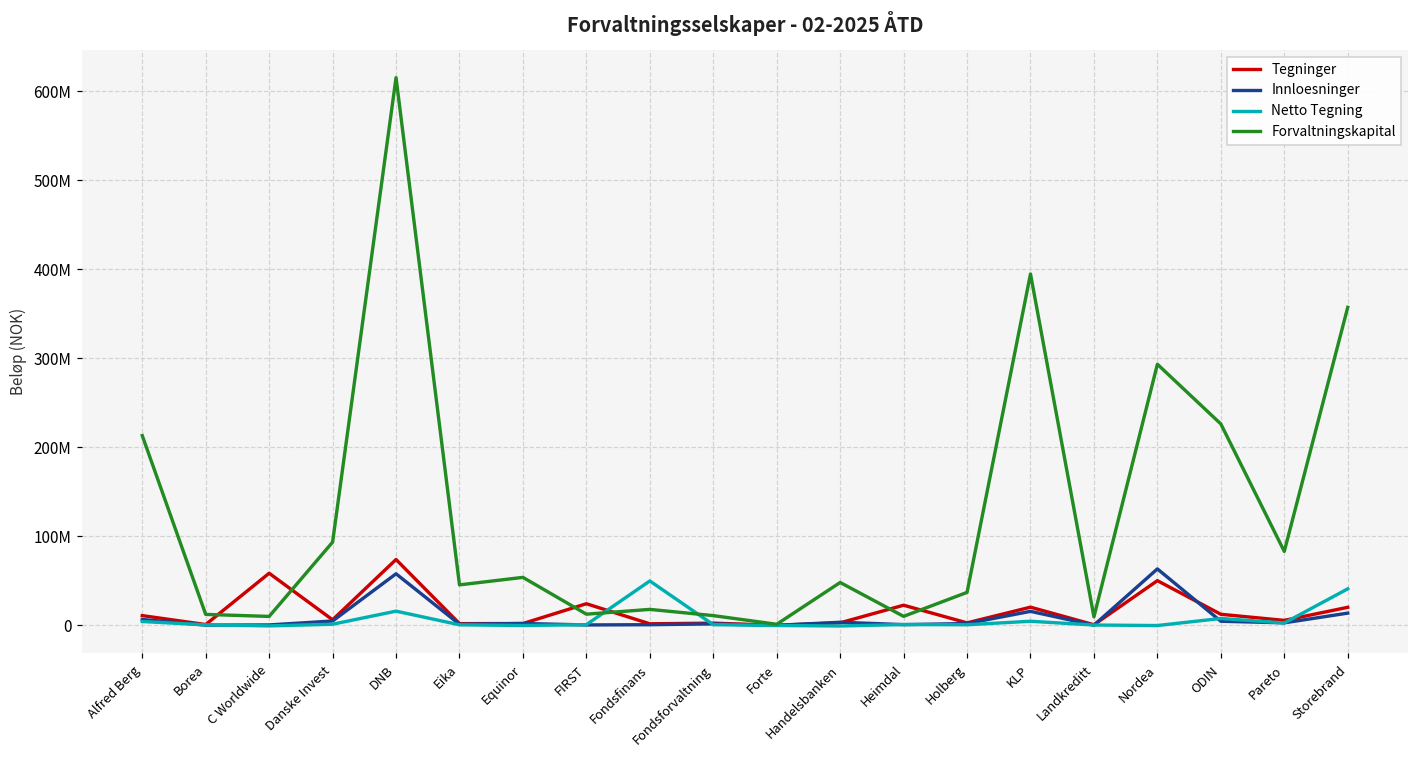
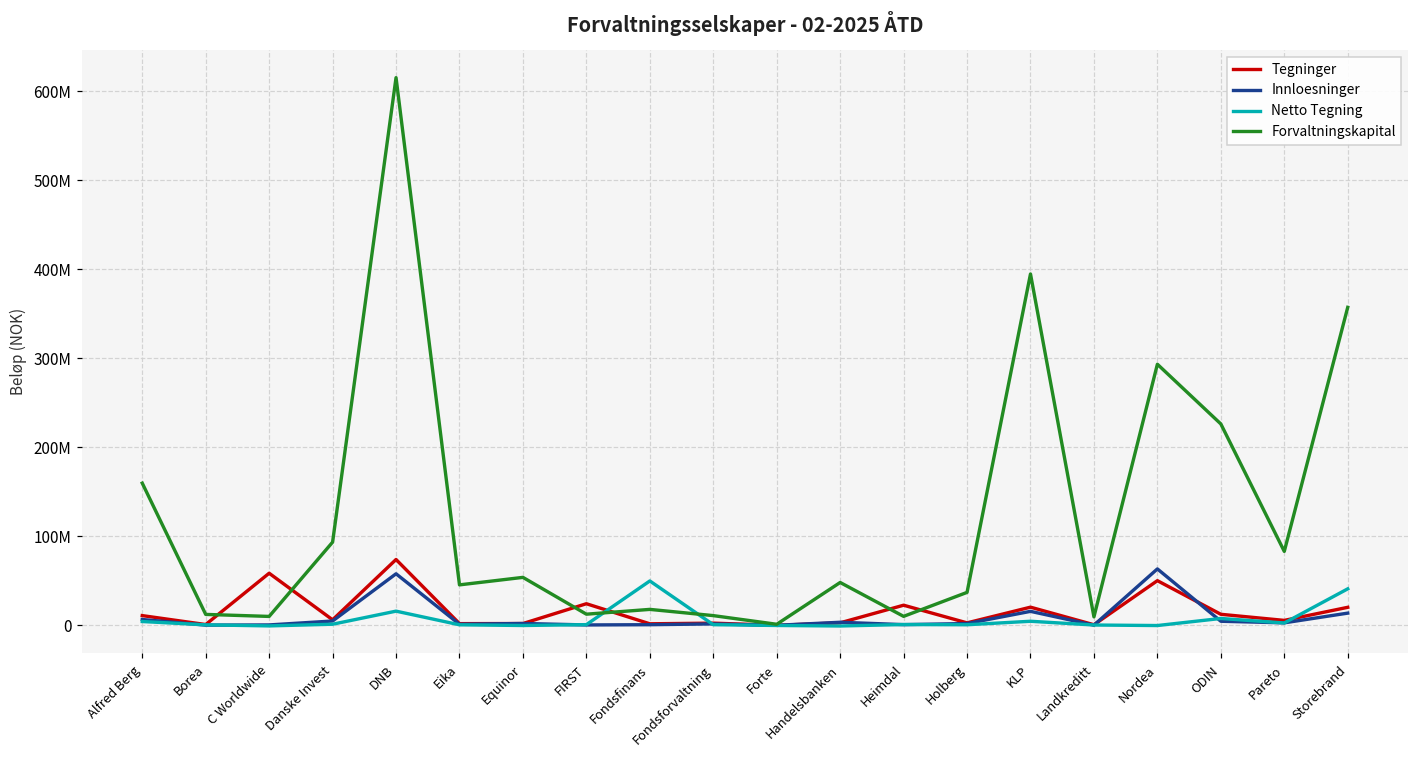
  {
    "Tegninger": {
      "Alfred Berg": 10000000,
      "C Worldwide": 60000000,
      "DNB": 70000000,
      "FIRST": 20000000,
      "Heimdal": 20000000,
      "KLP": 20000000,
      "Nordea": 50000000,
      "ODIN": 10000000,
      "Storebrand": 20000000
    },
    "Innloesninger": {
      "DNB": 60000000,
      "KLP": 20000000,
      "Nordea": 60000000,
      "ODIN": 0,
      "Storebrand": 10000000
    },
    "Netto Tegning": {
      "Danske Invest": 0,
      "DNB": 20000000,
      "Fondsfinans": 50000000,
      "Handelsbanken": 0,
      "KLP": 0,
      "Nordea": 0,
      "ODIN": 10000000,
      "Storebrand": 40000000
    },
    "Forvaltningskapital": {
-     "Alfred Berg": 210000000,
+     "Alfred Berg": 160000000,
      "Borea": 10000000,
      "C Worldwide": 10000000,
      "Danske Invest": 90000000,
      "DNB": 620000000,
      "Eika": 50000000,
      "Equinor": 50000000,
      "FIRST": 10000000,
      "Fondsfinans": 20000000,
      "Fondsforvaltning": 10000000,
      "Handelsbanken": 50000000,
      "Heimdal": 10000000,
      "Holberg": 40000000,
      "KLP": 390000000,
      "Landkreditt": 10000000,
      "Nordea": 290000000,
      "ODIN": 230000000,
      "Pareto": 80000000,
      "Storebrand": 360000000
    }
  }
